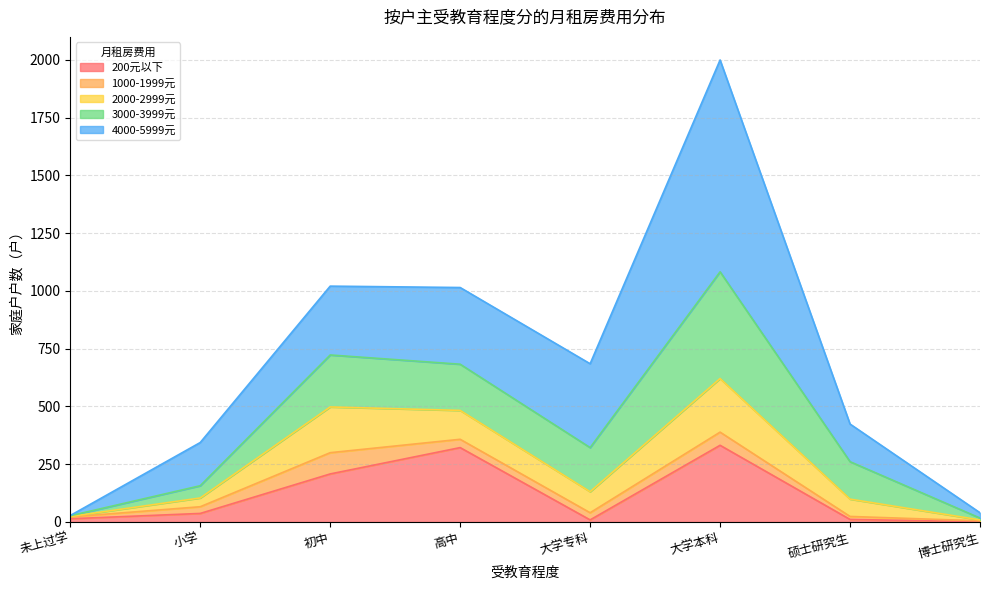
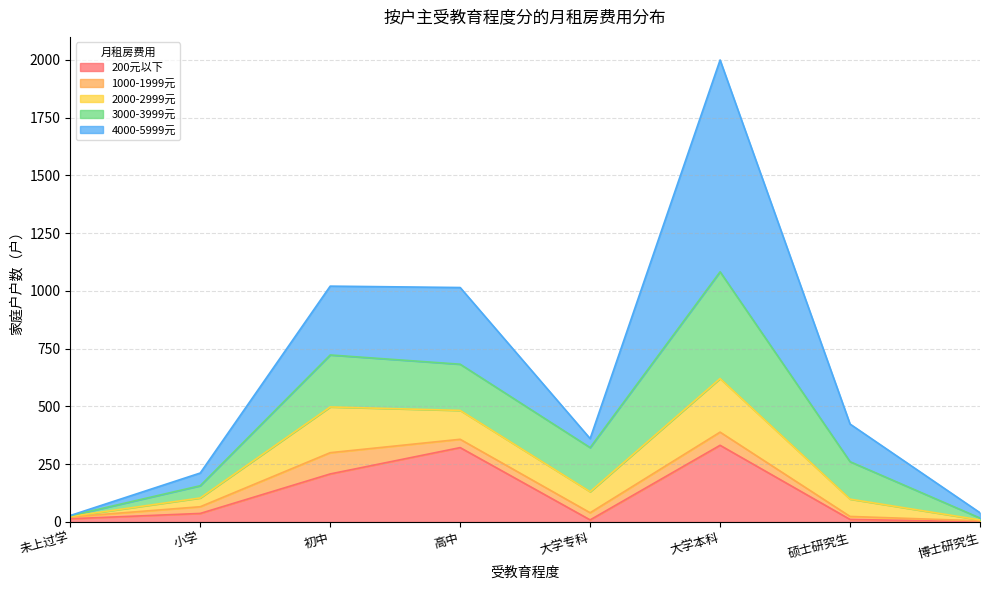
  {
    "200元以下": {
      "小学": 40,
      "初中": 210,
      "高中": 320,
      "大学专科": 10,
      "大学本科": 330,
      "硕士研究生": 10
    },
    "3000-3999元": {
      "小学": 50,
      "初中": 230,
      "高中": 200,
      "大学专科": 190,
      "大学本科": 460,
      "硕士研究生": 160
    },
    "4000-5999元": {
-     "小学": 190,
+     "小学": 60,
      "初中": 300,
      "高中": 330,
-     "大学专科": 360,
+     "大学专科": 40,
      "大学本科": 920,
      "硕士研究生": 160,
      "博士研究生": 20
    }
  }
